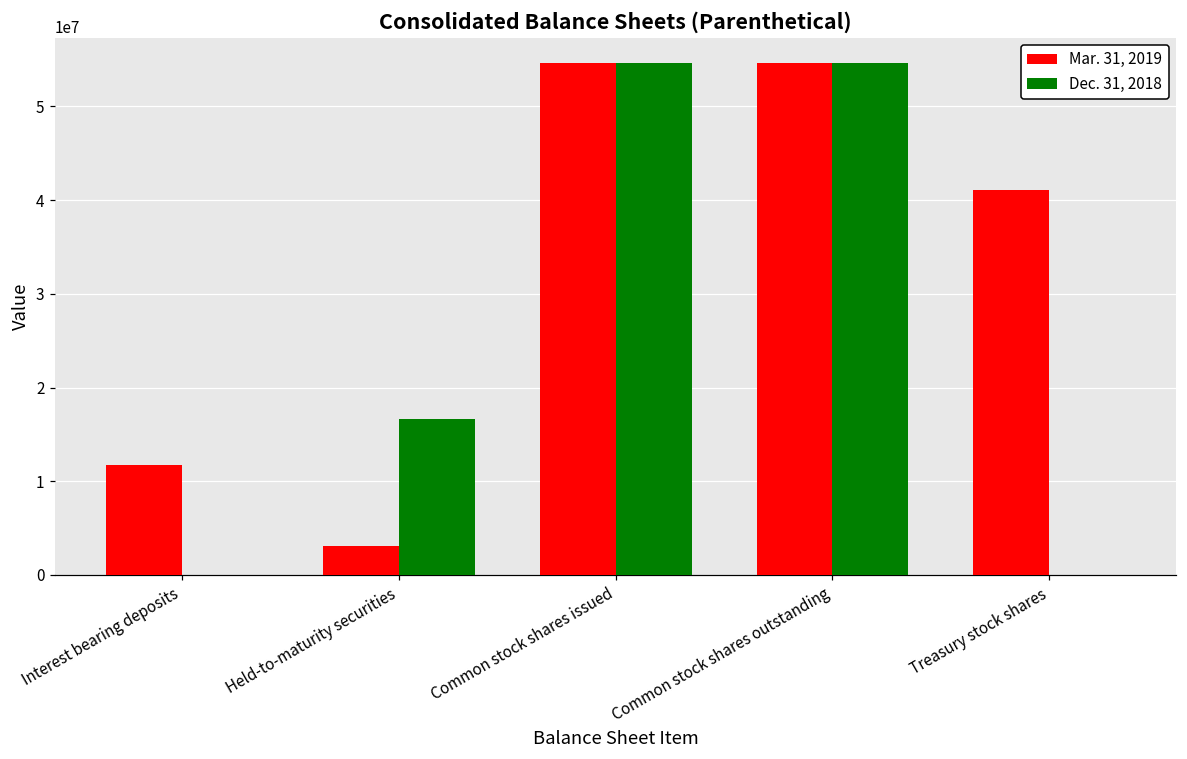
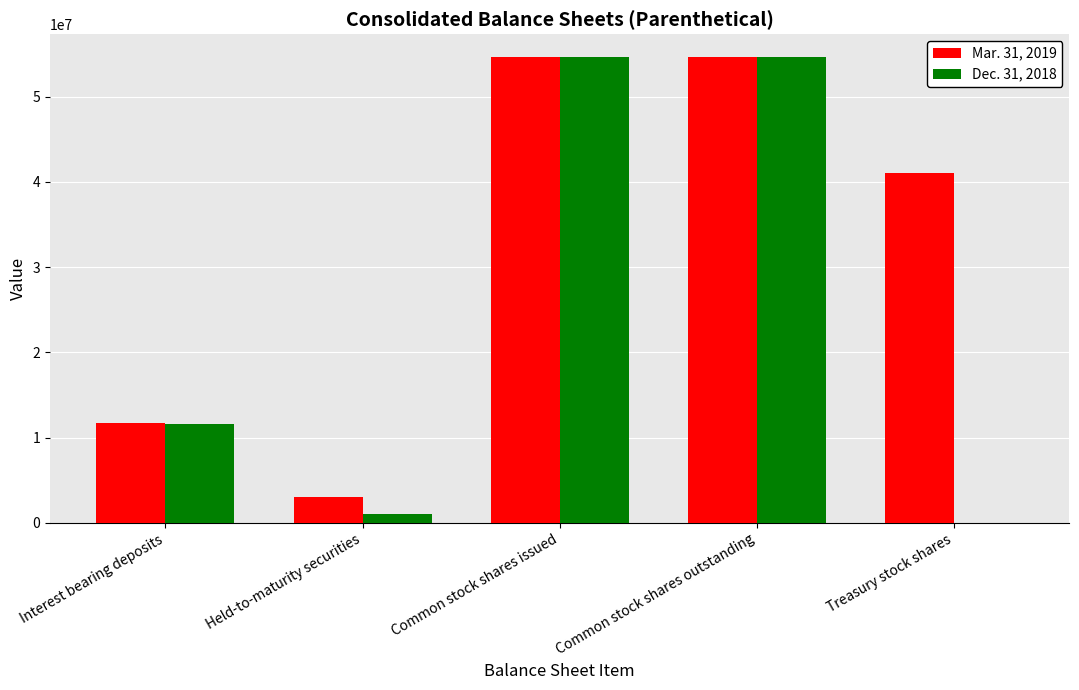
  {
    "Mar. 31, 2019": {
      "Interest bearing deposits": 12000000,
      "Held-to-maturity securities": 3000000,
      "Common stock shares issued": 55000000,
      "Common stock shares outstanding": 55000000,
      "Treasury stock shares": 41000000
    },
    "Dec. 31, 2018": {
-     "Interest bearing deposits": 0,
-     "Held-to-maturity securities": 17000000,
+     "Interest bearing deposits": 12000000,
+     "Held-to-maturity securities": 1000000,
      "Common stock shares issued": 55000000,
      "Common stock shares outstanding": 55000000
    }
  }
